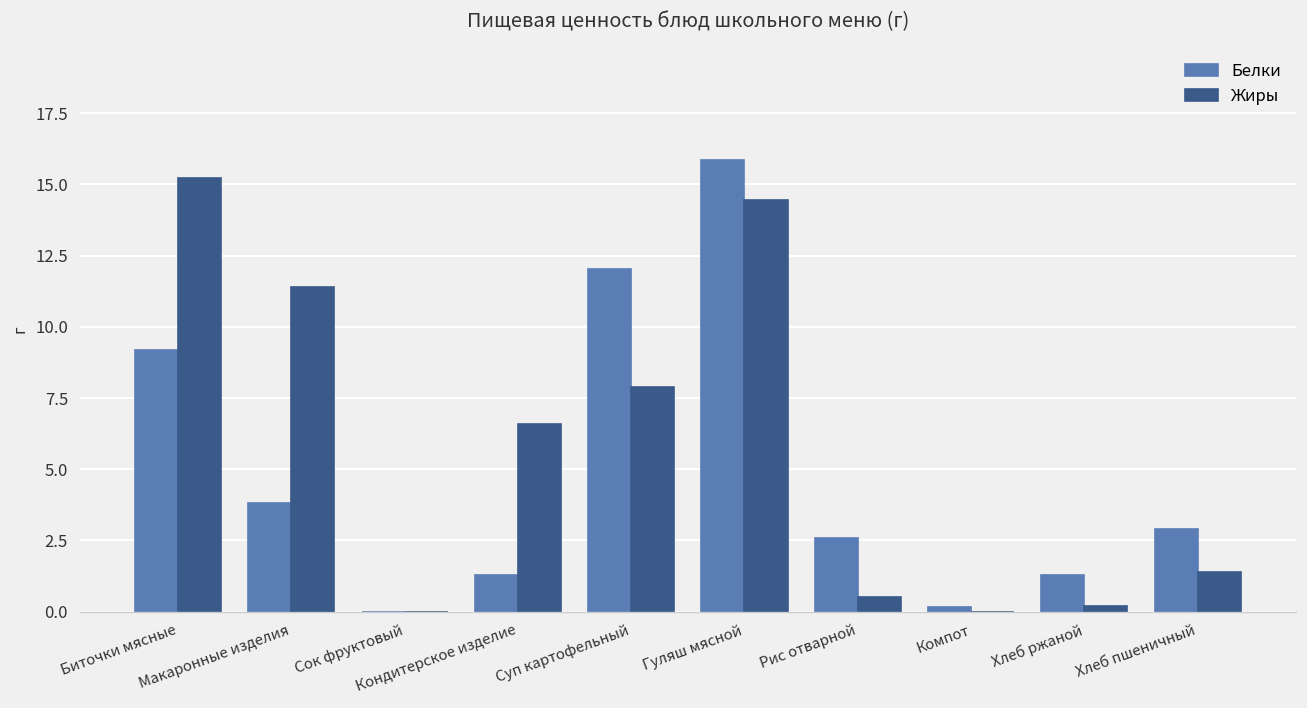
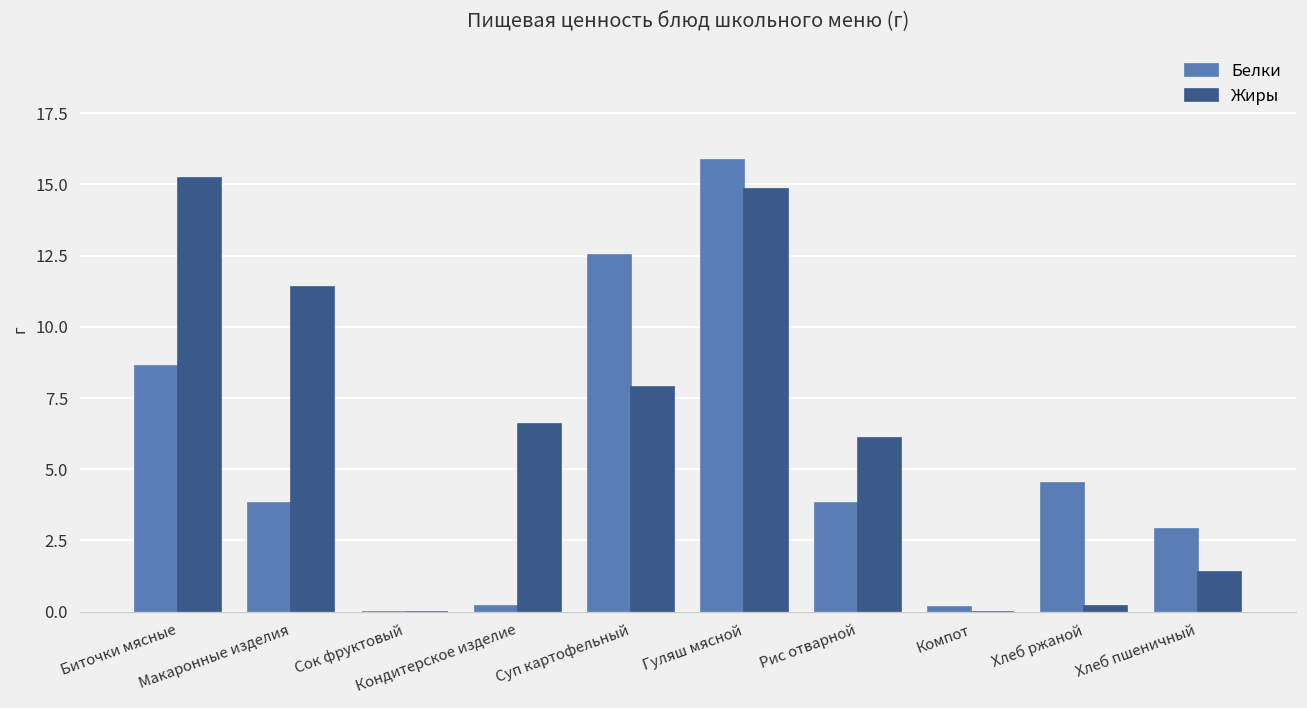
  {
    "Белки": {
-     "Биточки мясные": 9.2,
+     "Биточки мясные": 8.6,
      "Макаронные изделия": 3.8,
      "Сок фруктовый": 0.0,
-     "Кондитерское изделие": 1.3,
-     "Суп картофельный": 12.0,
+     "Кондитерское изделие": 0.2,
+     "Суп картофельный": 12.5,
      "Гуляш мясной": 15.8,
-     "Рис отварной": 2.6,
+     "Рис отварной": 3.8,
      "Компот": 0.2,
-     "Хлеб ржаной": 1.3,
+     "Хлеб ржаной": 4.5,
      "Хлеб пшеничный": 2.9
    },
    "Жиры": {
      "Биточки мясные": 15.2,
      "Макаронные изделия": 11.4,
      "Сок фруктовый": 0.0,
      "Кондитерское изделие": 6.6,
      "Суп картофельный": 7.9,
-     "Гуляш мясной": 14.4,
-     "Рис отварной": 0.5,
+     "Гуляш мясной": 14.8,
+     "Рис отварной": 6.1,
      "Компот": 0.0,
      "Хлеб ржаной": 0.2,
      "Хлеб пшеничный": 1.4
    }
  }
